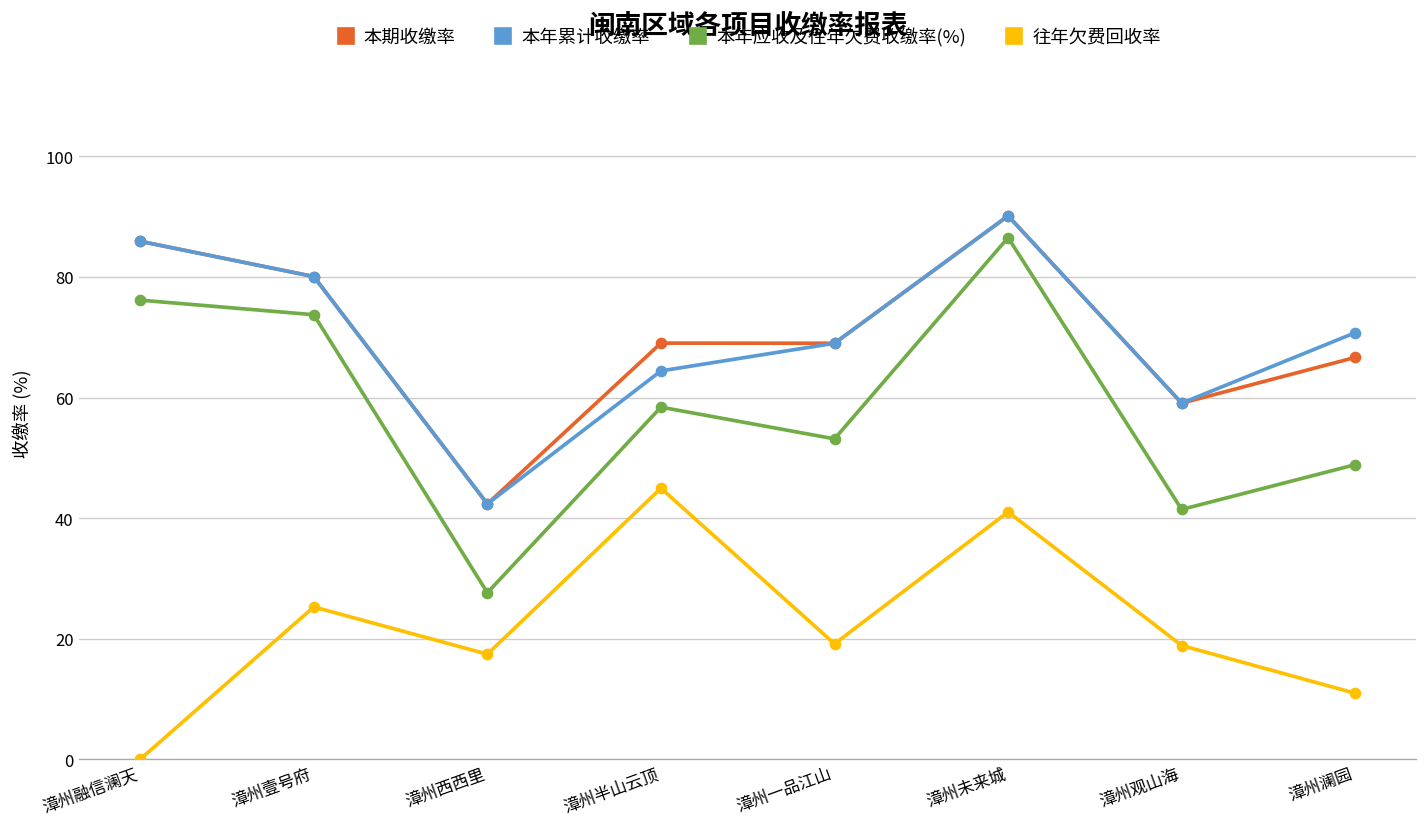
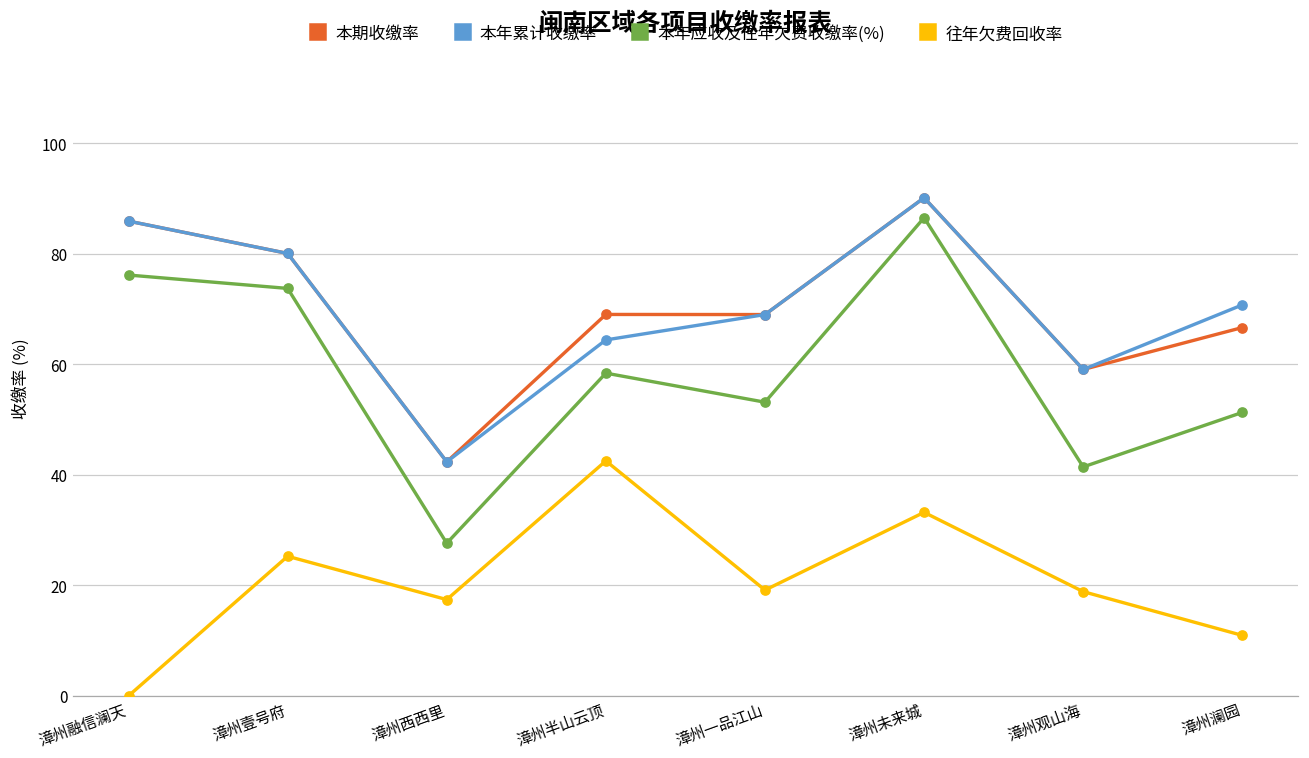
  {
    "本期收缴率": {
      "漳州半山云顶": 69,
      "漳州澜园": 67
    },
    "本年累计收缴率": {
      "漳州半山云顶": 64,
      "漳州澜园": 71
    },
    "本年应收及往年欠费收缴率(%)": {
      "漳州融信澜天": 76,
      "漳州壹号府": 74,
      "漳州西西里": 28,
      "漳州半山云顶": 58,
      "漳州一品江山": 53,
      "漳州未来城": 87,
      "漳州观山海": 41,
-     "漳州澜园": 49
+     "漳州澜园": 51
    },
    "往年欠费回收率": {
      "漳州融信澜天": 0,
      "漳州壹号府": 25,
      "漳州西西里": 17,
-     "漳州半山云顶": 45,
+     "漳州半山云顶": 43,
      "漳州一品江山": 19,
-     "漳州未来城": 41,
+     "漳州未来城": 33,
      "漳州观山海": 19,
      "漳州澜园": 11
    }
  }
